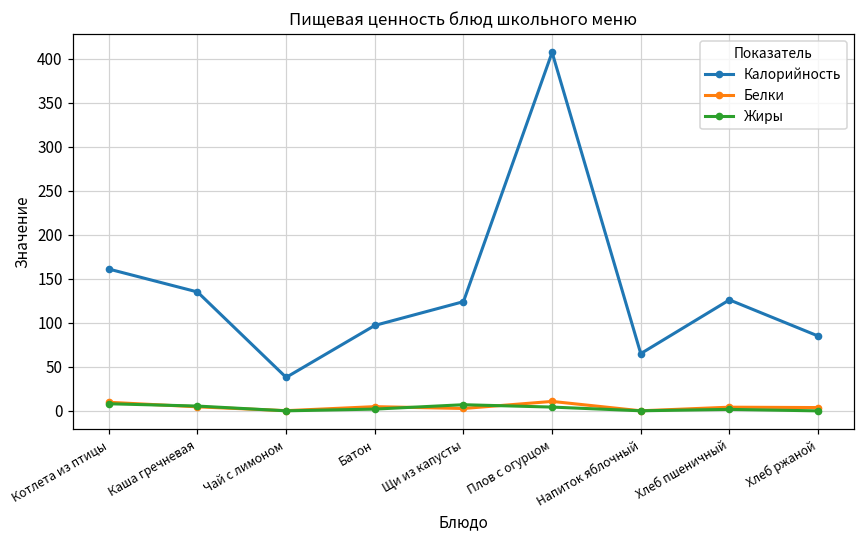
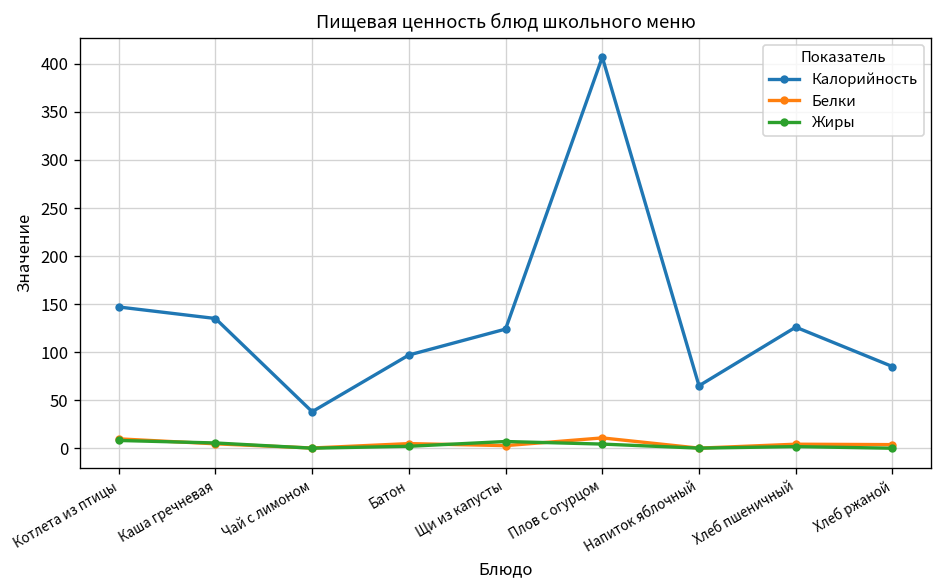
  {
    "Калорийность": {
-     "Котлета из птицы": 160,
+     "Котлета из птицы": 150,
      "Каша гречневая": 140,
      "Чай с лимоном": 40,
      "Батон": 100,
      "Щи из капусты": 120,
      "Плов с огурцом": 410,
      "Напиток яблочный": 70,
      "Хлеб пшеничный": 130,
      "Хлеб ржаной": 90
    },
    "Белки": {
      "Щи из капусты": 0,
      "Плов с огурцом": 10,
      "Хлеб ржаной": 0
    },
    "Жиры": {
      "Щи из капусты": 10,
      "Плов с огурцом": 0,
      "Хлеб ржаной": 0
    }
  }
